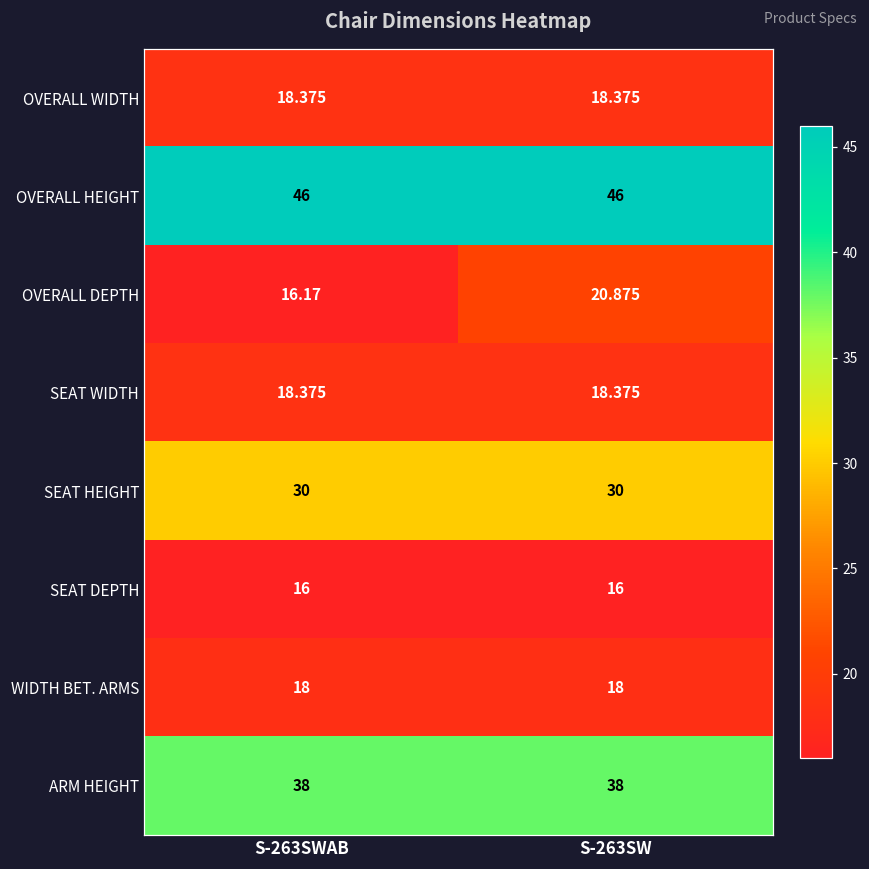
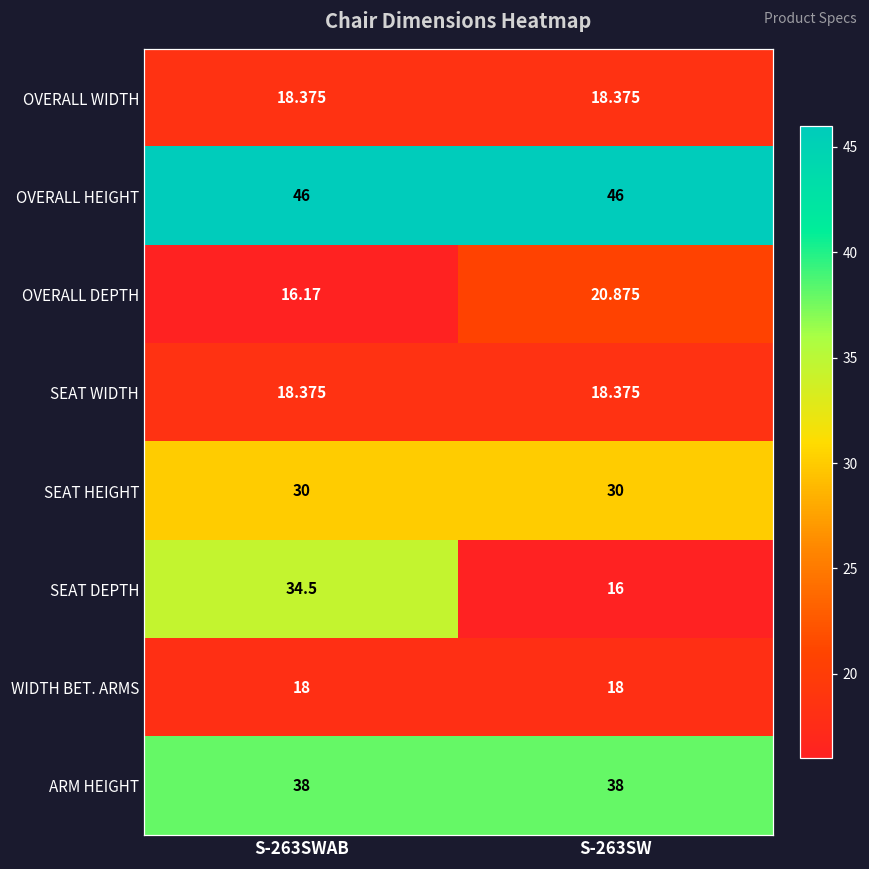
  {
    "OVERALL WIDTH": {
      "S-263SWAB": 18.375,
      "S-263SW": 18.375
    },
    "OVERALL HEIGHT": {
      "S-263SWAB": 46,
      "S-263SW": 46
    },
    "OVERALL DEPTH": {
      "S-263SWAB": 16.17,
      "S-263SW": 20.875
    },
    "SEAT WIDTH": {
      "S-263SWAB": 18.375,
      "S-263SW": 18.375
    },
    "SEAT HEIGHT": {
      "S-263SWAB": 30,
      "S-263SW": 30
    },
    "SEAT DEPTH": {
-     "S-263SWAB": 16,
+     "S-263SWAB": 34.5,
      "S-263SW": 16
    },
    "WIDTH BET. ARMS": {
      "S-263SWAB": 18,
      "S-263SW": 18
    },
    "ARM HEIGHT": {
      "S-263SWAB": 38,
      "S-263SW": 38
    }
  }
